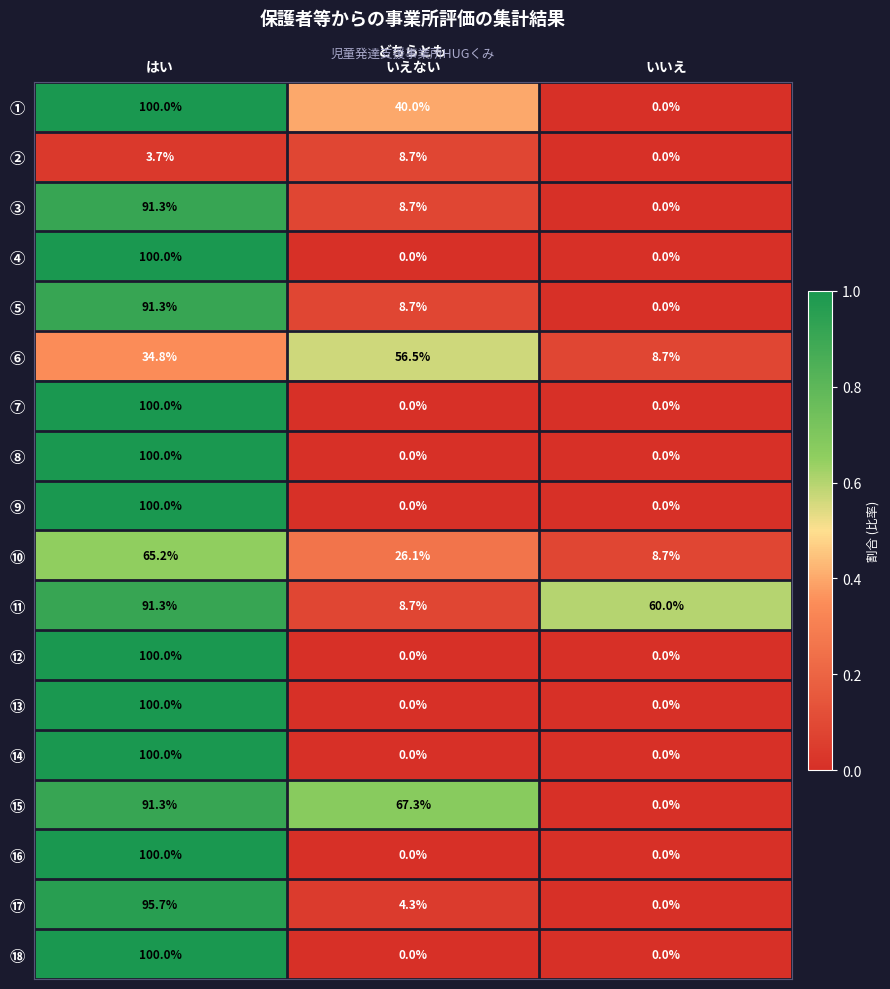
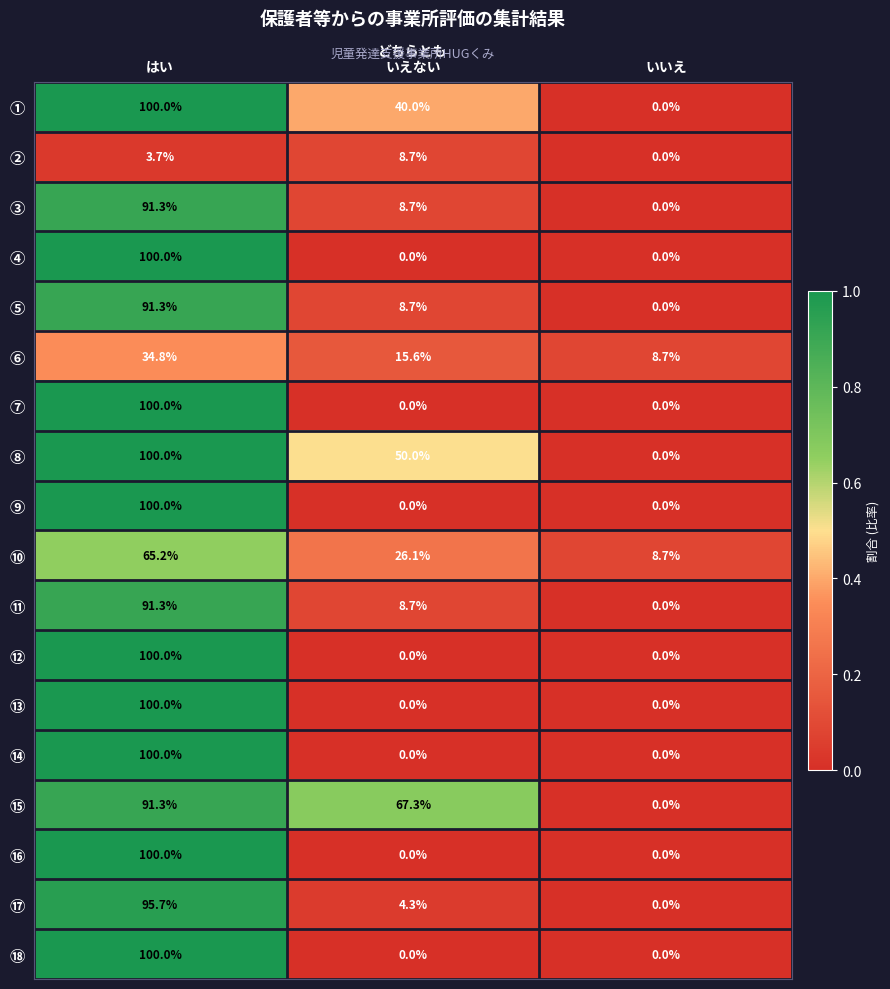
  {
    "①": {
      "はい": "100.0%",
      "どちらとも いえない": "40.0%",
      "いいえ": "0.0%"
    },
    "②": {
      "はい": "3.7%",
      "どちらとも いえない": "8.7%",
      "いいえ": "0.0%"
    },
    "③": {
      "はい": "91.3%",
      "どちらとも いえない": "8.7%",
      "いいえ": "0.0%"
    },
    "④": {
      "はい": "100.0%",
      "どちらとも いえない": "0.0%",
      "いいえ": "0.0%"
    },
    "⑤": {
      "はい": "91.3%",
      "どちらとも いえない": "8.7%",
      "いいえ": "0.0%"
    },
    "⑥": {
      "はい": "34.8%",
-     "どちらとも いえない": "56.5%",
+     "どちらとも いえない": "15.6%",
      "いいえ": "8.7%"
    },
    "⑦": {
      "はい": "100.0%",
      "どちらとも いえない": "0.0%",
      "いいえ": "0.0%"
    },
    "⑧": {
      "はい": "100.0%",
-     "どちらとも いえない": "0.0%",
+     "どちらとも いえない": "50.0%",
      "いいえ": "0.0%"
    },
    "⑨": {
      "はい": "100.0%",
      "どちらとも いえない": "0.0%",
      "いいえ": "0.0%"
    },
    "⑩": {
      "はい": "65.2%",
      "どちらとも いえない": "26.1%",
      "いいえ": "8.7%"
    },
    "⑪": {
      "はい": "91.3%",
      "どちらとも いえない": "8.7%",
-     "いいえ": "60.0%"
+     "いいえ": "0.0%"
    },
    "⑫": {
      "はい": "100.0%",
      "どちらとも いえない": "0.0%",
      "いいえ": "0.0%"
    },
    "⑬": {
      "はい": "100.0%",
      "どちらとも いえない": "0.0%",
      "いいえ": "0.0%"
    },
    "⑭": {
      "はい": "100.0%",
      "どちらとも いえない": "0.0%",
      "いいえ": "0.0%"
    },
    "⑮": {
      "はい": "91.3%",
      "どちらとも いえない": "67.3%",
      "いいえ": "0.0%"
    },
    "⑯": {
      "はい": "100.0%",
      "どちらとも いえない": "0.0%",
      "いいえ": "0.0%"
    },
    "⑰": {
      "はい": "95.7%",
      "どちらとも いえない": "4.3%",
      "いいえ": "0.0%"
    },
    "⑱": {
      "はい": "100.0%",
      "どちらとも いえない": "0.0%",
      "いいえ": "0.0%"
    }
  }
